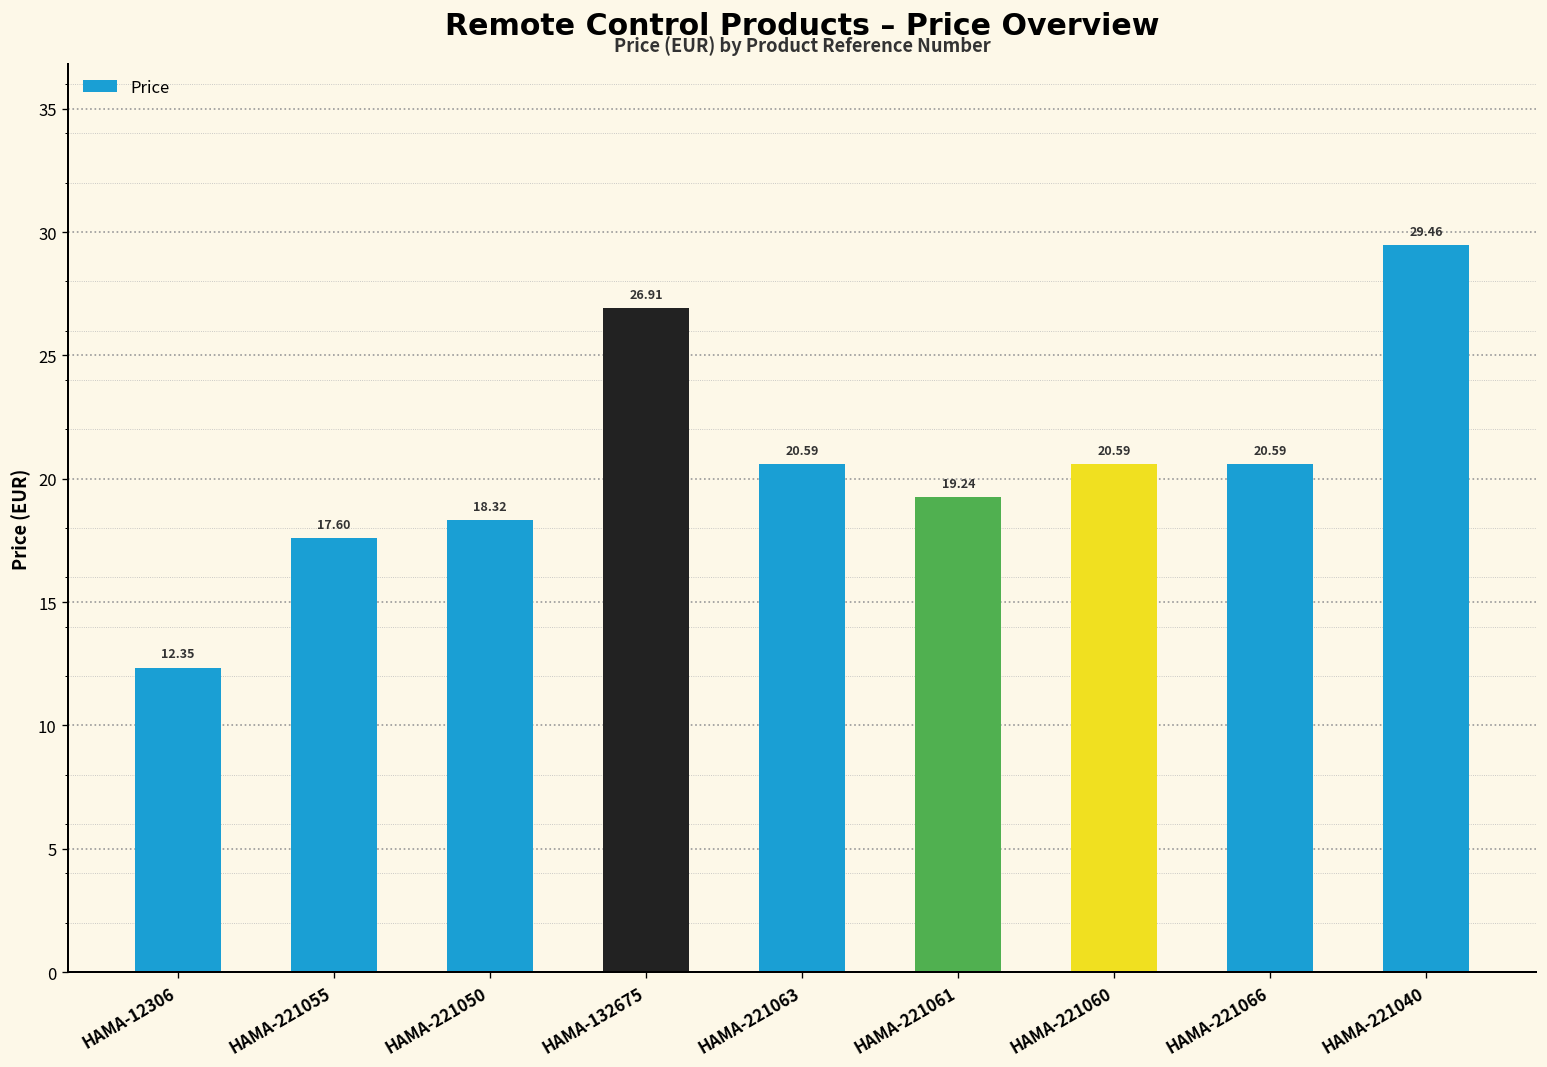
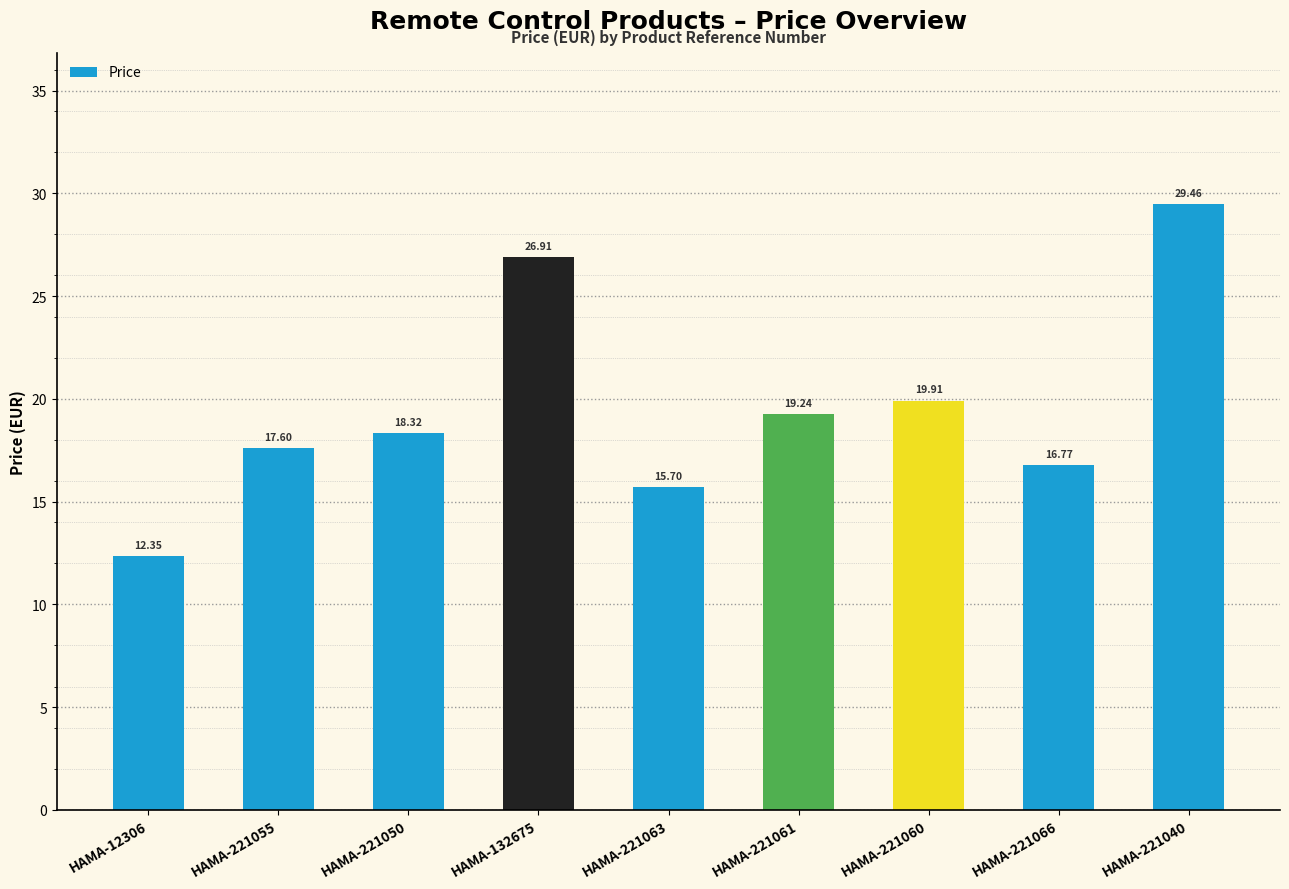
  {
    "HAMA-12306": 12.35,
    "HAMA-221055": 17.60,
    "HAMA-221050": 18.32,
    "HAMA-132675": 26.91,
-   "HAMA-221063": 20.59,
+   "HAMA-221063": 15.70,
    "HAMA-221061": 19.24,
-   "HAMA-221060": 20.59,
-   "HAMA-221066": 20.59,
+   "HAMA-221060": 19.91,
+   "HAMA-221066": 16.77,
    "HAMA-221040": 29.46
  }
